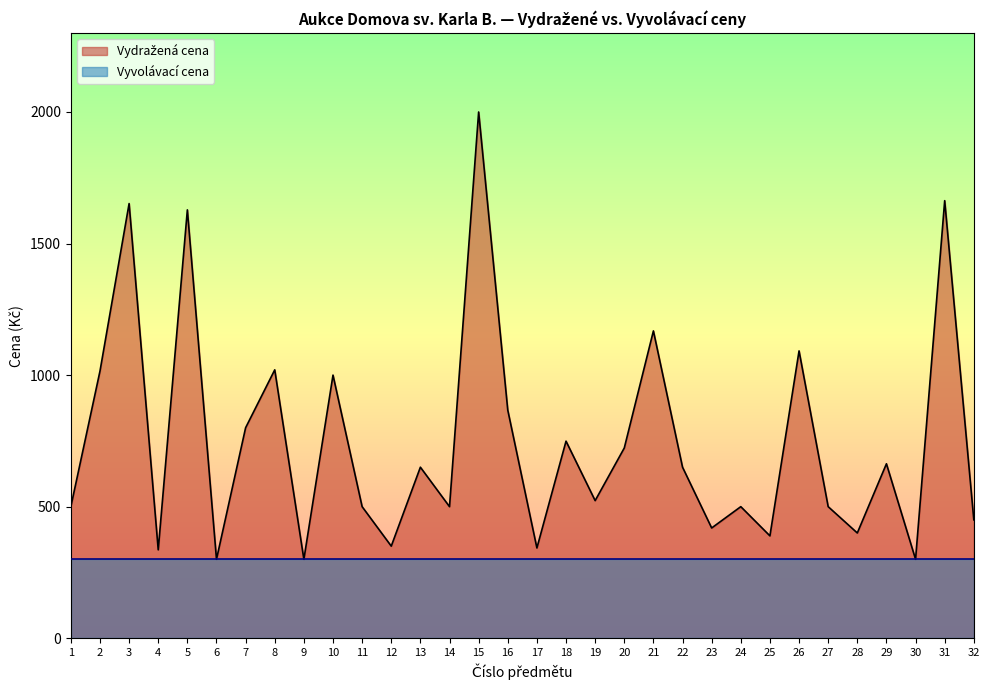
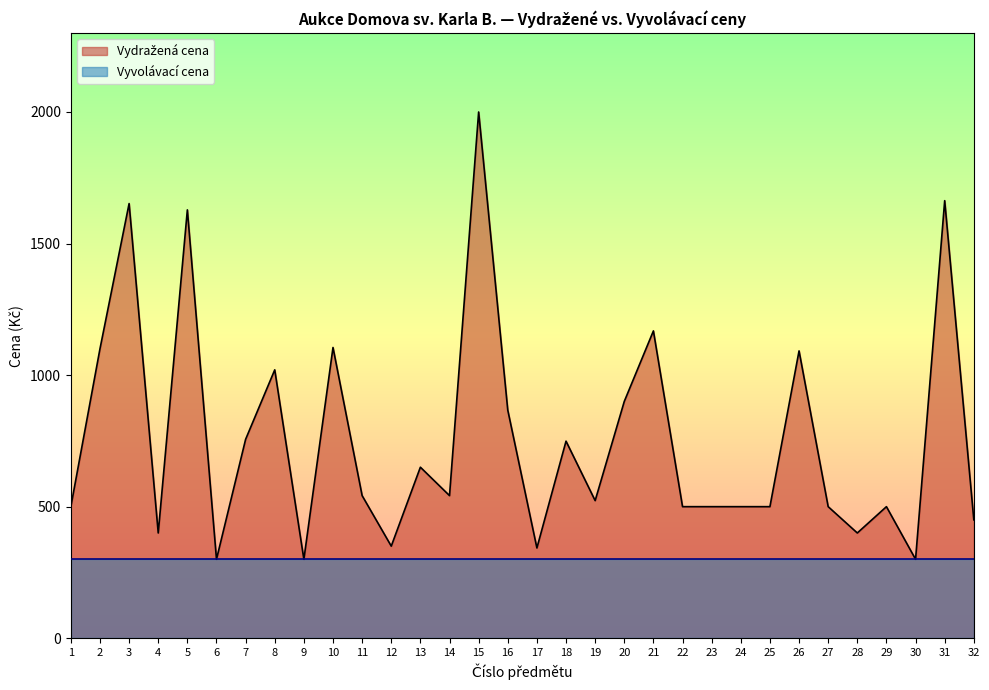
  {
    "Vydražená cena": {
      "1": 500,
-     "2": 1020,
+     "2": 1100,
      "3": 1650,
-     "4": 340,
+     "4": 400,
      "5": 1630,
-     "7": 800,
+     "7": 760,
      "8": 1020,
-     "10": 1000,
-     "11": 500,
+     "10": 1110,
+     "11": 540,
      "12": 350,
      "13": 650,
-     "14": 500,
+     "14": 540,
      "15": 2000,
      "16": 870,
      "17": 340,
      "18": 750,
      "19": 520,
-     "20": 720,
+     "20": 900,
      "21": 1170,
-     "22": 650,
-     "23": 420,
+     "22": 500,
+     "23": 500,
      "24": 500,
-     "25": 390,
+     "25": 500,
      "26": 1090,
      "27": 500,
      "28": 400,
-     "29": 660,
+     "29": 500,
      "31": 1660,
      "32": 450
    },
    "Vyvolávací cena": {
      "1": 300,
      "2": 300,
      "3": 300,
      "4": 300,
      "5": 300,
      "7": 300,
      "8": 300,
      "10": 300,
      "11": 300,
      "12": 300,
      "13": 300,
      "14": 300,
      "15": 300,
      "16": 300,
      "17": 300,
      "18": 300,
      "19": 300,
      "20": 300,
      "21": 300,
      "22": 300,
      "23": 300,
      "24": 300,
      "25": 300,
      "26": 300,
      "27": 300,
      "28": 300,
      "29": 300,
      "31": 300,
      "32": 300
    }
  }
